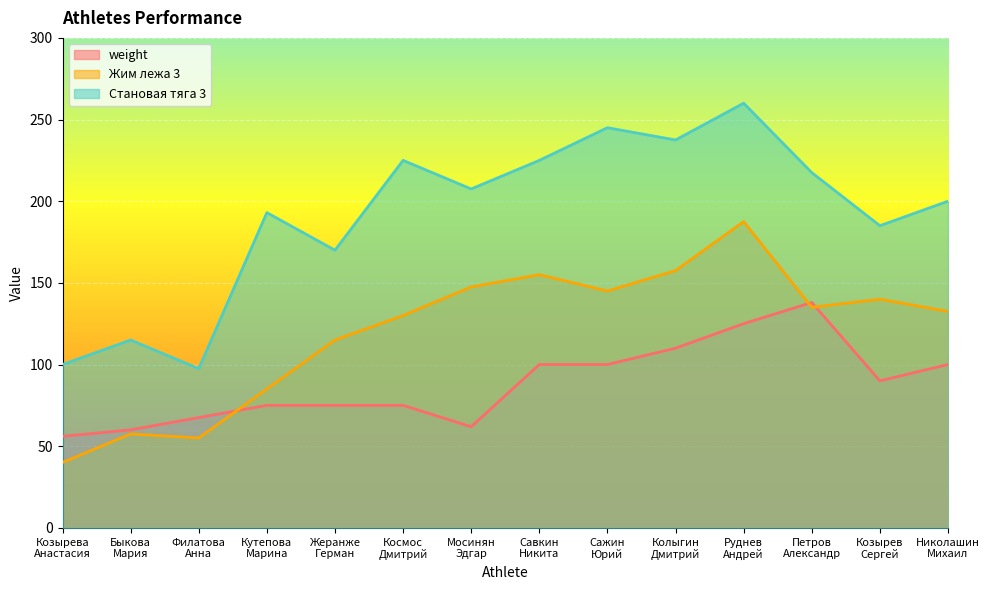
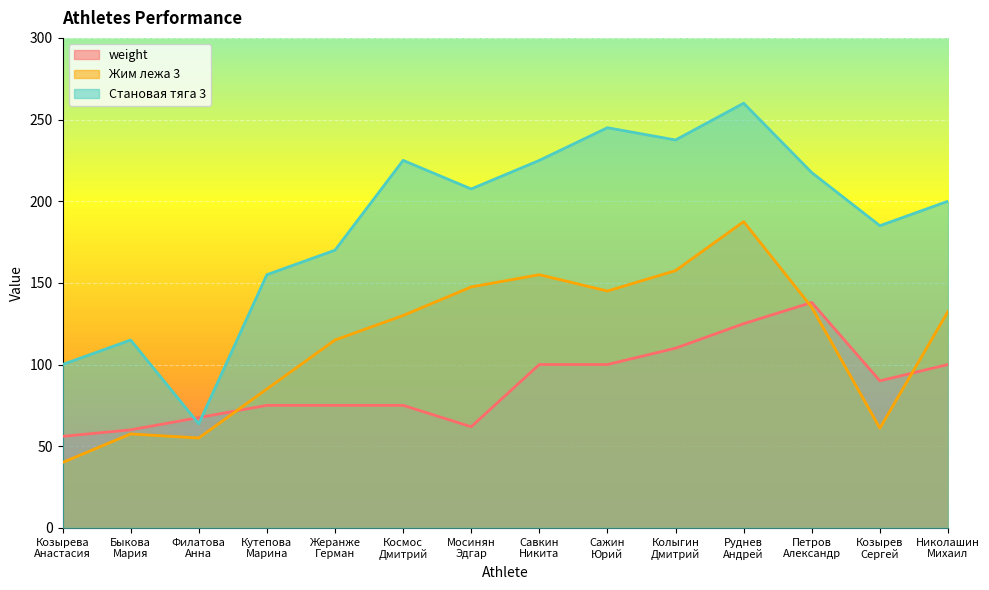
  {
    "weight": {
      "Козырева Анастасия": 56,
      "Быкова Мария": 60,
      "Филатова Анна": 68,
      "Кутепова Марина": 75,
      "Жеранже Герман": 75,
      "Космос Дмитрий": 75,
      "Мосинян Эдгар": 62,
      "Савкин Никита": 100,
      "Сажин Юрий": 100,
      "Колыгин Дмитрий": 110,
      "Руднев Андрей": 125,
      "Петров Александр": 138,
      "Козырев Сергей": 90,
      "Николашин Михаил": 100
    },
    "Жим лежа 3": {
      "Козырева Анастасия": 40,
      "Быкова Мария": 58,
      "Филатова Анна": 55,
      "Кутепова Марина": 85,
      "Жеранже Герман": 115,
      "Космос Дмитрий": 130,
      "Мосинян Эдгар": 148,
      "Савкин Никита": 155,
      "Сажин Юрий": 145,
      "Колыгин Дмитрий": 158,
      "Руднев Андрей": 188,
      "Петров Александр": 135,
-     "Козырев Сергей": 140,
+     "Козырев Сергей": 61,
      "Николашин Михаил": 133
    },
    "Становая тяга 3": {
      "Козырева Анастасия": 100,
      "Быкова Мария": 115,
-     "Филатова Анна": 98,
-     "Кутепова Марина": 193,
+     "Филатова Анна": 64,
+     "Кутепова Марина": 155,
      "Жеранже Герман": 170,
      "Космос Дмитрий": 225,
      "Мосинян Эдгар": 208,
      "Савкин Никита": 225,
      "Сажин Юрий": 245,
      "Колыгин Дмитрий": 238,
      "Руднев Андрей": 260,
      "Петров Александр": 218,
      "Козырев Сергей": 185,
      "Николашин Михаил": 200
    }
  }
